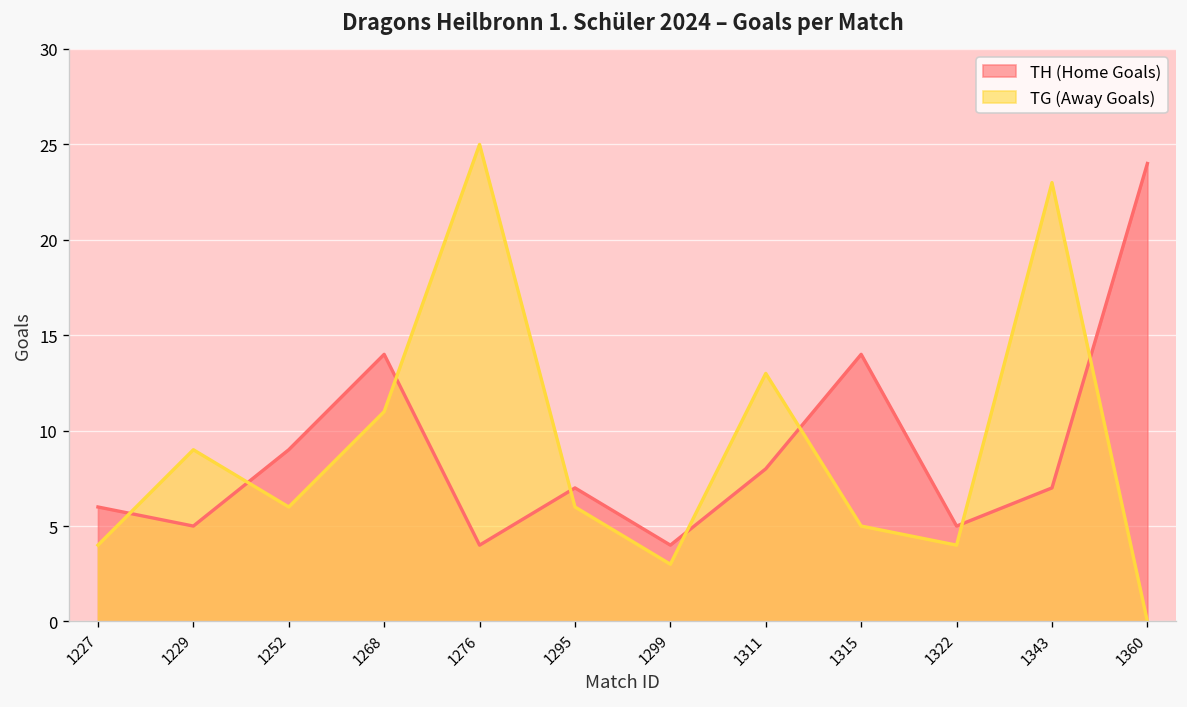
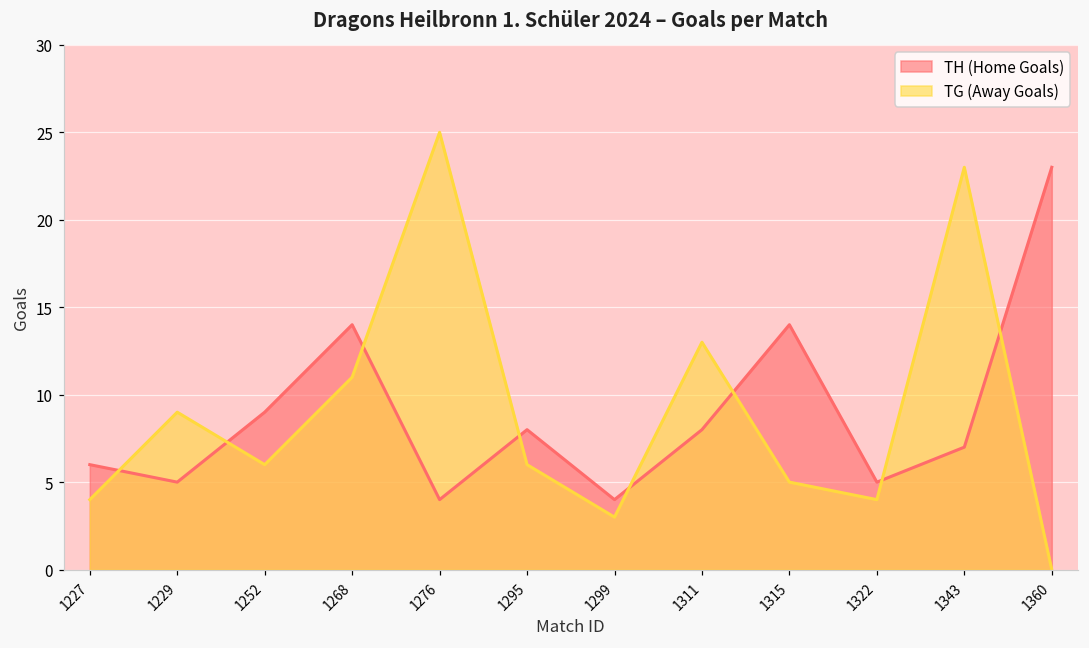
  {
    "TH (Home Goals)": {
      "1227": 6,
      "1229": 5,
      "1252": 9,
      "1268": 14,
      "1276": 4,
-     "1295": 7,
+     "1295": 8,
      "1299": 4,
      "1311": 8,
      "1315": 14,
      "1322": 5,
      "1343": 7,
-     "1360": 24
+     "1360": 23
    },
    "TG (Away Goals)": {
      "1227": 4,
      "1229": 9,
      "1252": 6,
      "1268": 11,
      "1276": 25,
      "1295": 6,
      "1299": 3,
      "1311": 13,
      "1315": 5,
      "1322": 4,
      "1343": 23,
      "1360": 0
    }
  }
